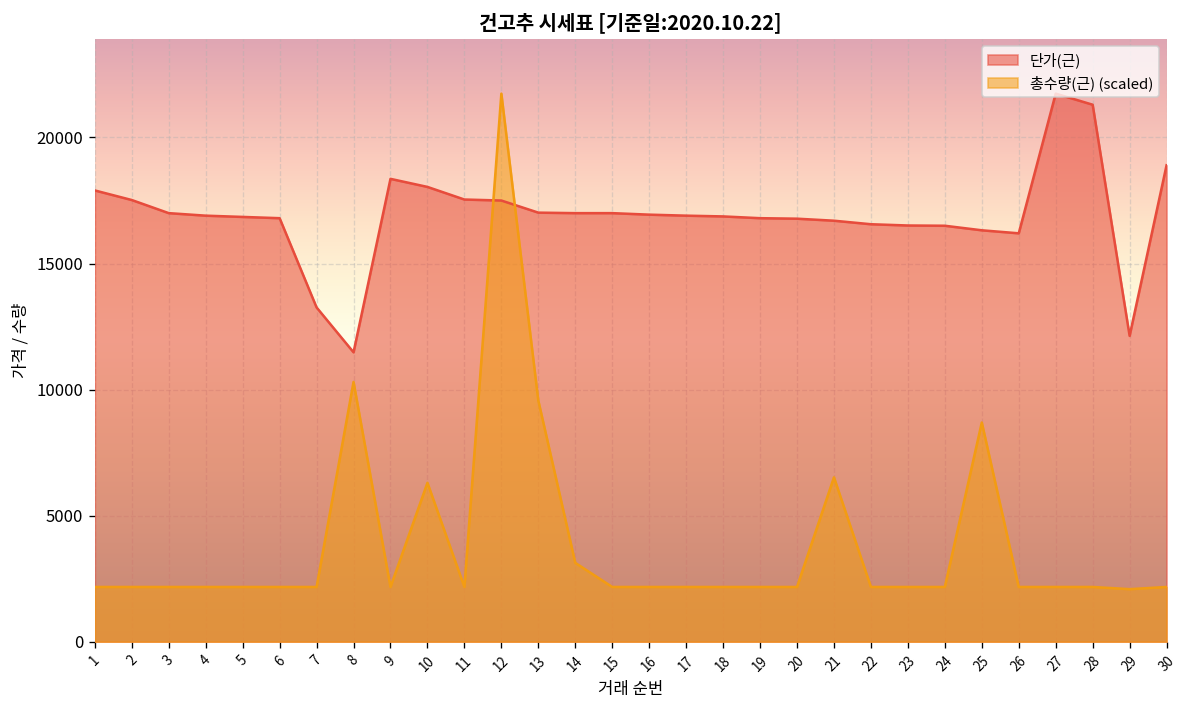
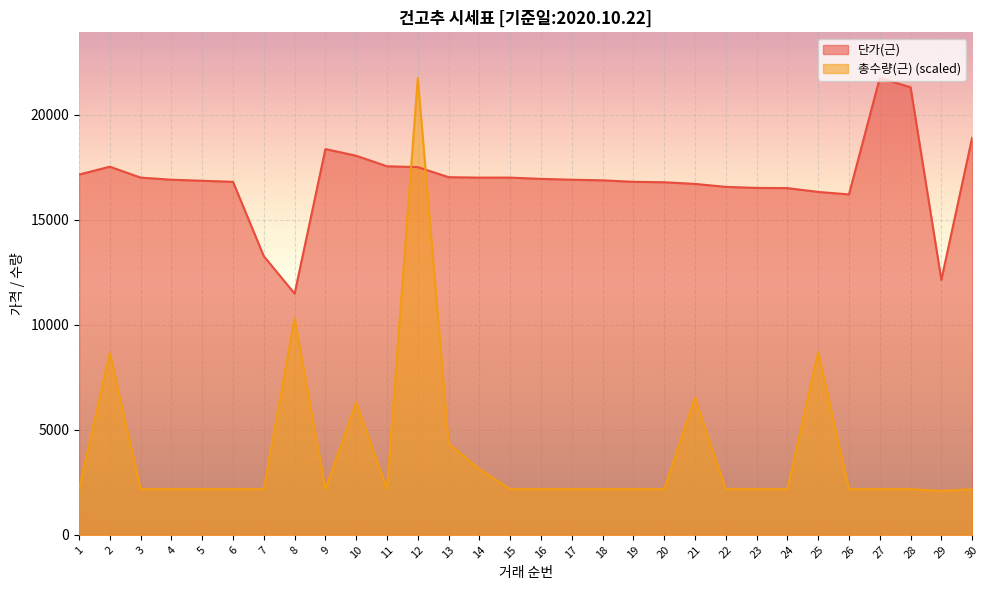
  {
    "단가(근)": {
-     "1": 17900,
+     "1": 17100,
      "2": 17500,
      "3": 17000,
      "4": 16900,
      "5": 16900,
      "6": 16800,
      "7": 13300,
      "8": 11500,
      "9": 18400,
      "10": 18000,
      "11": 17500,
      "12": 17500,
      "13": 17000,
      "14": 17000,
      "15": 17000,
      "16": 16900,
      "17": 16900,
      "18": 16900,
      "19": 16800,
      "20": 16800,
      "21": 16700,
      "22": 16600,
      "23": 16500,
      "24": 16500,
      "25": 16300,
      "26": 16200,
      "28": 21300,
      "29": 12100,
      "30": 18900
    },
    "총수량(근) (scaled)": {
      "1": 2200,
-     "2": 2200,
+     "2": 8700,
      "3": 2200,
      "4": 2200,
      "5": 2200,
      "6": 2200,
      "7": 2200,
      "8": 10300,
      "9": 2200,
      "10": 6300,
      "11": 2200,
      "12": 21700,
-     "13": 9600,
+     "13": 4300,
      "14": 3100,
      "15": 2200,
      "16": 2200,
      "17": 2200,
      "18": 2200,
      "19": 2200,
      "20": 2200,
      "21": 6500,
      "22": 2200,
      "23": 2200,
      "24": 2200,
      "25": 8700,
      "26": 2200,
      "27": 2200,
      "28": 2200,
      "29": 2100,
      "30": 2200
    }
  }
